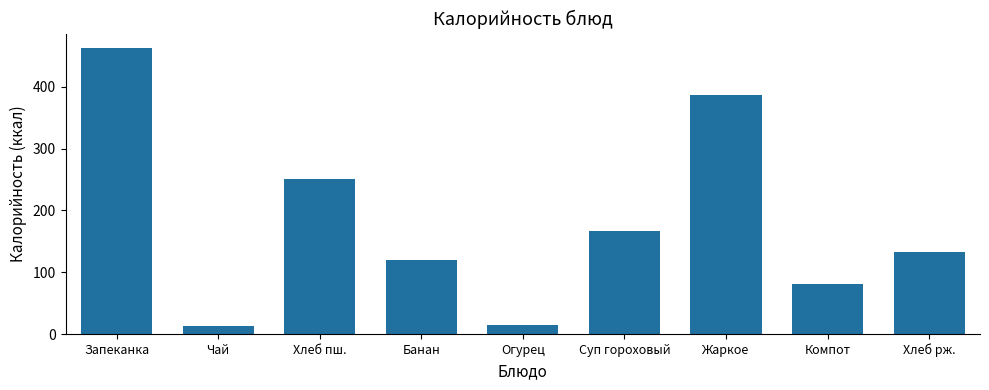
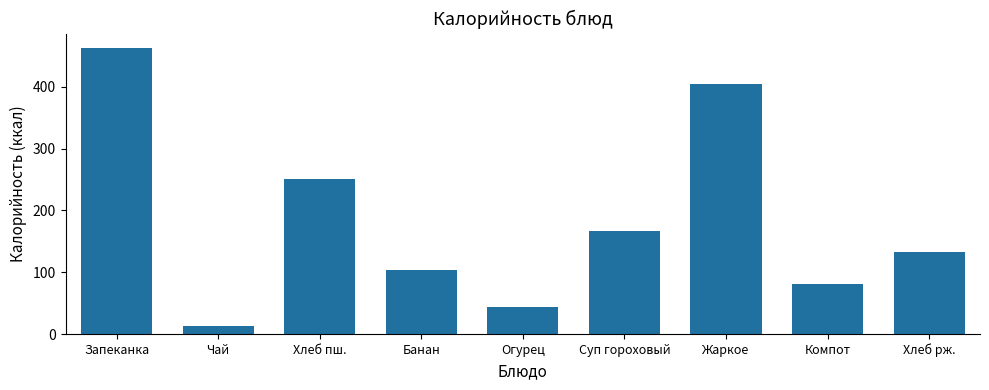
  {
    "Запеканка": 460,
    "Чай": 10,
    "Хлеб пш.": 250,
-   "Банан": 120,
-   "Огурец": 10,
+   "Банан": 100,
+   "Огурец": 40,
    "Суп гороховый": 170,
-   "Жаркое": 390,
+   "Жаркое": 400,
    "Компот": 80,
    "Хлеб рж.": 130
  }
